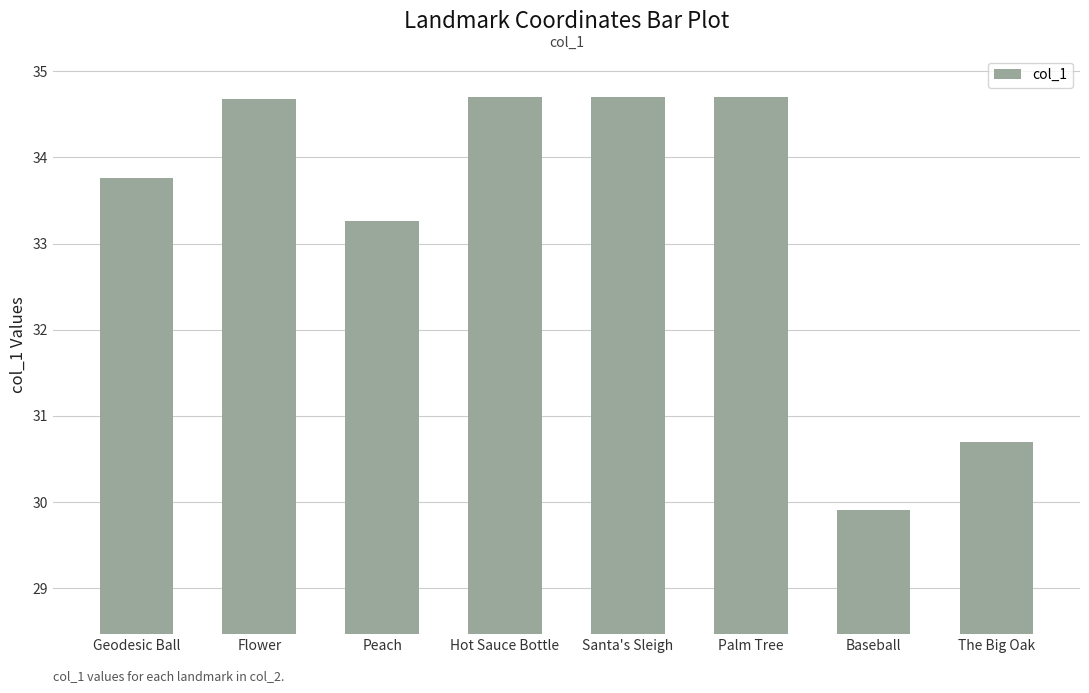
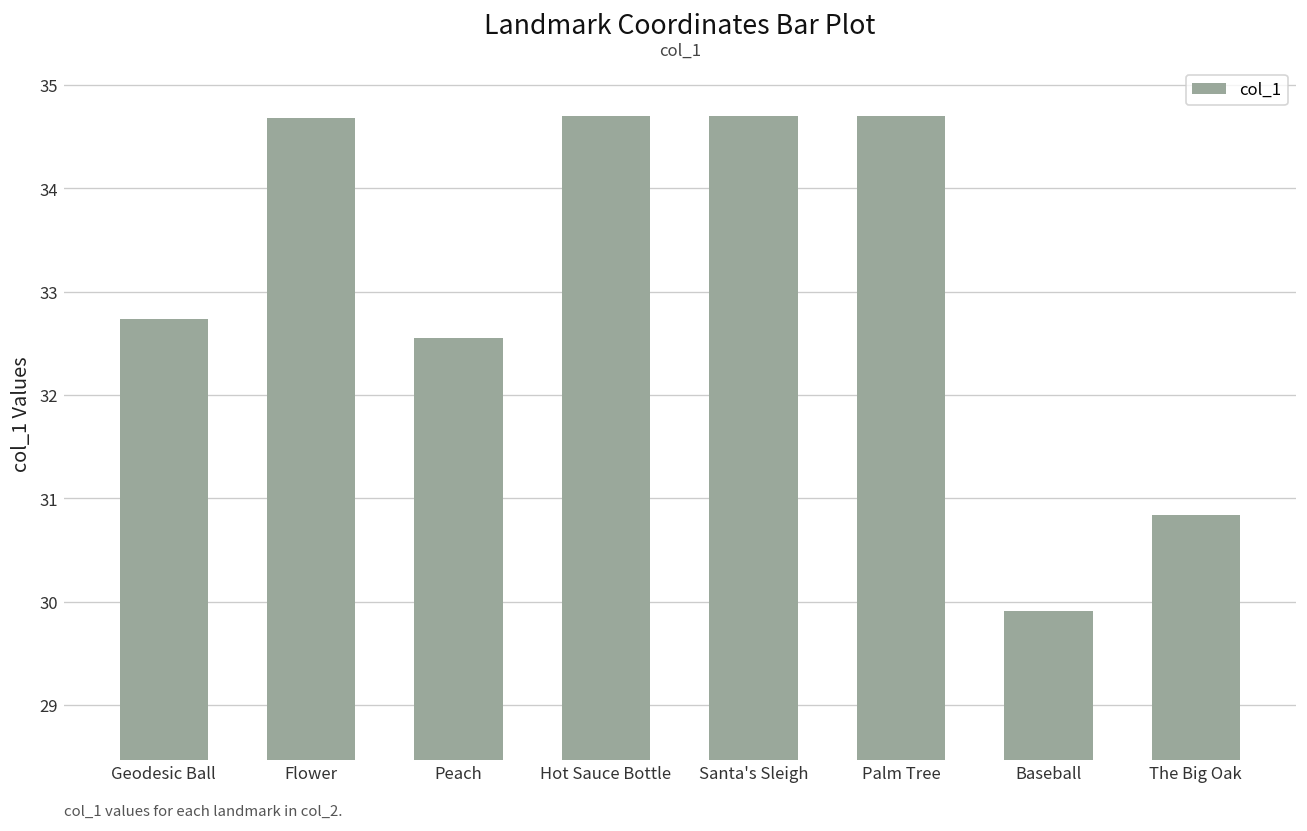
  {
-   "Geodesic Ball": 33.8,
+   "Geodesic Ball": 32.7,
    "Flower": 34.7,
-   "Peach": 33.3,
+   "Peach": 32.6,
    "Hot Sauce Bottle": 34.7,
    "Santa's Sleigh": 34.7,
    "Palm Tree": 34.7,
    "Baseball": 29.9,
-   "The Big Oak": 30.7
+   "The Big Oak": 30.8
  }
